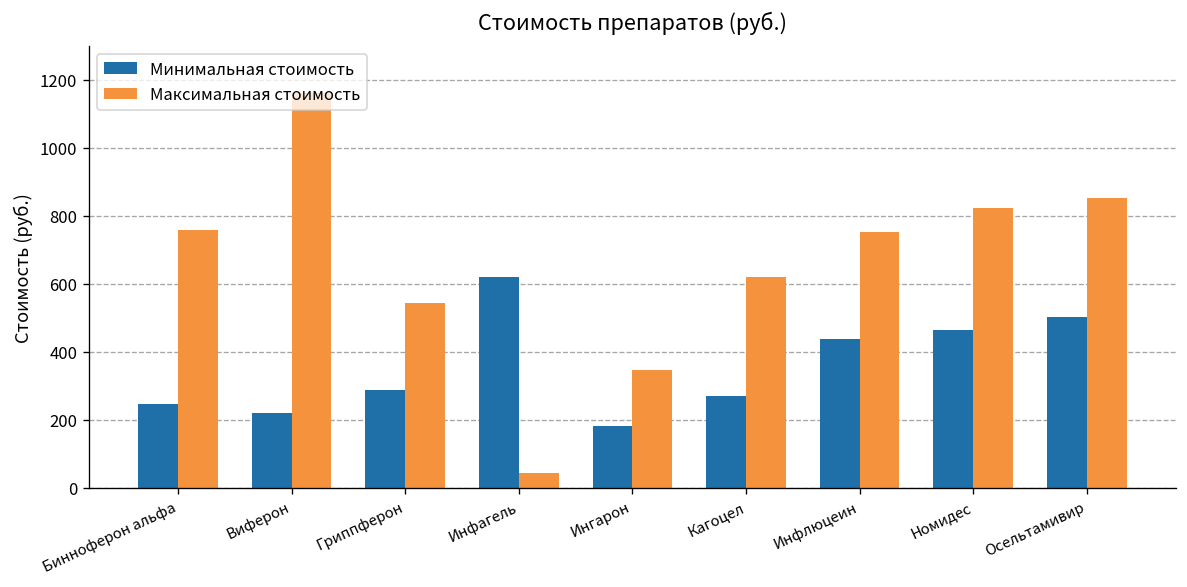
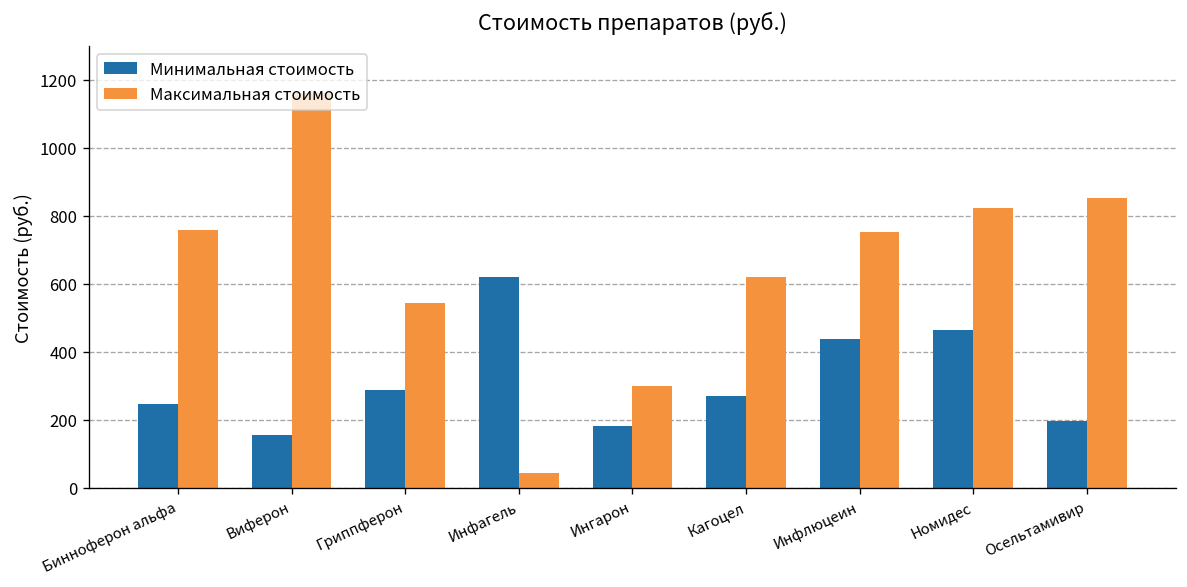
  {
    "Минимальная стоимость": {
      "Бинноферон альфа": 250,
-     "Виферон": 220,
+     "Виферон": 160,
      "Гриппферон": 290,
      "Инфагель": 620,
      "Ингарон": 180,
      "Кагоцел": 270,
      "Инфлюцеин": 440,
      "Номидес": 460,
-     "Осельтамивир": 500
+     "Осельтамивир": 200
    },
    "Максимальная стоимость": {
      "Бинноферон альфа": 760,
      "Гриппферон": 540,
      "Инфагель": 40,
-     "Ингарон": 350,
+     "Ингарон": 300,
      "Кагоцел": 620,
      "Инфлюцеин": 750,
      "Номидес": 820,
      "Осельтамивир": 850
    }
  }
